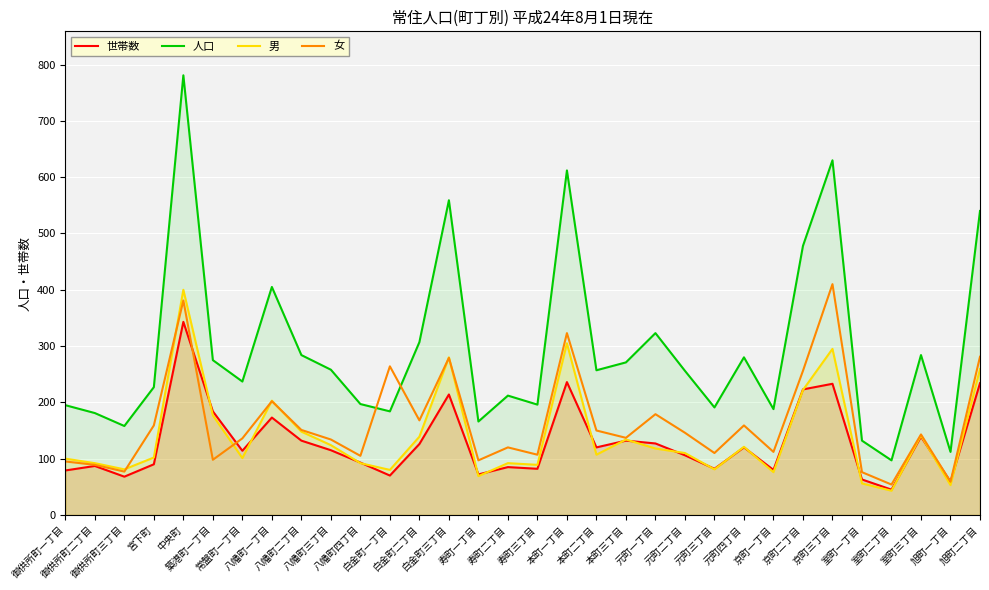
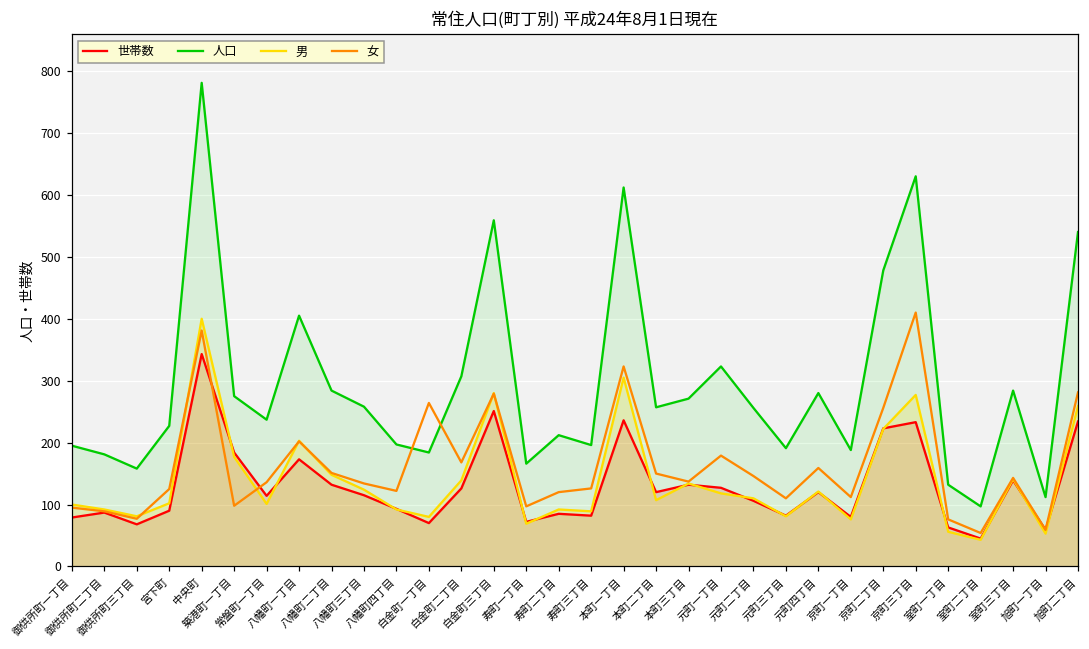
  {
    "世帯数": {
      "御供所町一丁目": 80,
      "御供所町三丁目": 70,
      "宮下町": 90,
      "中央町": 340,
      "築港町一丁目": 180,
      "常盤町一丁目": 110,
      "八幡町一丁目": 170,
      "八幡町二丁目": 130,
      "八幡町三丁目": 120,
      "白金町一丁目": 70,
      "白金町二丁目": 130,
-     "白金町三丁目": 210,
+     "白金町三丁目": 250,
      "寿町二丁目": 90,
      "寿町三丁目": 80,
      "本町一丁目": 240,
      "本町二丁目": 120,
      "元町一丁目": 130,
      "京町三丁目": 230,
      "室町一丁目": 60,
      "旭町二丁目": 230
    },
    "人口": {
      "御供所町一丁目": 200,
      "御供所町二丁目": 180,
      "御供所町三丁目": 160,
      "宮下町": 230,
      "中央町": 780,
      "築港町一丁目": 280,
      "常盤町一丁目": 240,
      "八幡町一丁目": 410,
      "八幡町二丁目": 280,
      "八幡町三丁目": 260,
      "八幡町四丁目": 200,
      "白金町一丁目": 180,
      "白金町二丁目": 310,
      "白金町三丁目": 560,
      "寿町一丁目": 170,
      "寿町二丁目": 210,
      "寿町三丁目": 200,
      "本町一丁目": 610,
      "本町二丁目": 260,
      "本町三丁目": 270,
      "元町一丁目": 320,
      "元町二丁目": 260,
      "元町三丁目": 190,
      "元町四丁目": 280,
      "京町一丁目": 190,
      "京町二丁目": 480,
      "京町三丁目": 630,
      "室町一丁目": 130,
      "室町二丁目": 100,
      "室町三丁目": 280,
      "旭町一丁目": 110,
      "旭町二丁目": 540
    },
    "男": {
      "御供所町一丁目": 100,
      "宮下町": 100,
      "中央町": 400,
      "築港町一丁目": 180,
      "常盤町一丁目": 100,
      "八幡町三丁目": 120,
      "白金町一丁目": 80,
      "白金町二丁目": 140,
      "寿町二丁目": 90,
      "寿町三丁目": 90,
      "本町一丁目": 310,
      "本町二丁目": 110,
      "元町一丁目": 120,
-     "京町三丁目": 300,
+     "京町三丁目": 280,
      "室町一丁目": 60,
      "旭町一丁目": 50,
      "旭町二丁目": 260
    },
    "女": {
      "御供所町一丁目": 100,
-     "宮下町": 160,
+     "宮下町": 130,
      "中央町": 380,
      "築港町一丁目": 100,
      "常盤町一丁目": 140,
      "八幡町三丁目": 130,
-     "八幡町四丁目": 110,
+     "八幡町四丁目": 120,
      "白金町一丁目": 260,
      "白金町二丁目": 170,
      "寿町一丁目": 100,
      "寿町二丁目": 120,
-     "寿町三丁目": 110,
+     "寿町三丁目": 130,
      "本町一丁目": 320,
      "本町二丁目": 150,
      "元町一丁目": 180,
      "元町二丁目": 150,
      "元町三丁目": 110,
      "元町四丁目": 160,
      "京町一丁目": 110,
      "京町二丁目": 260,
      "京町三丁目": 410,
      "室町一丁目": 80,
      "室町二丁目": 50,
      "旭町二丁目": 280
    }
  }
